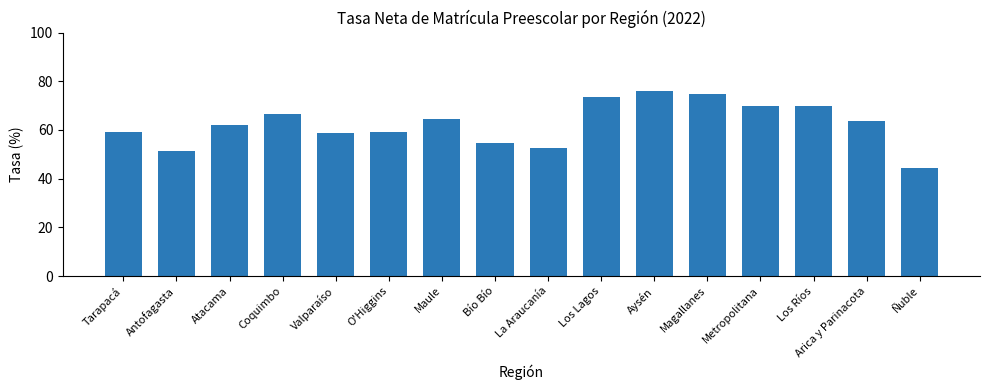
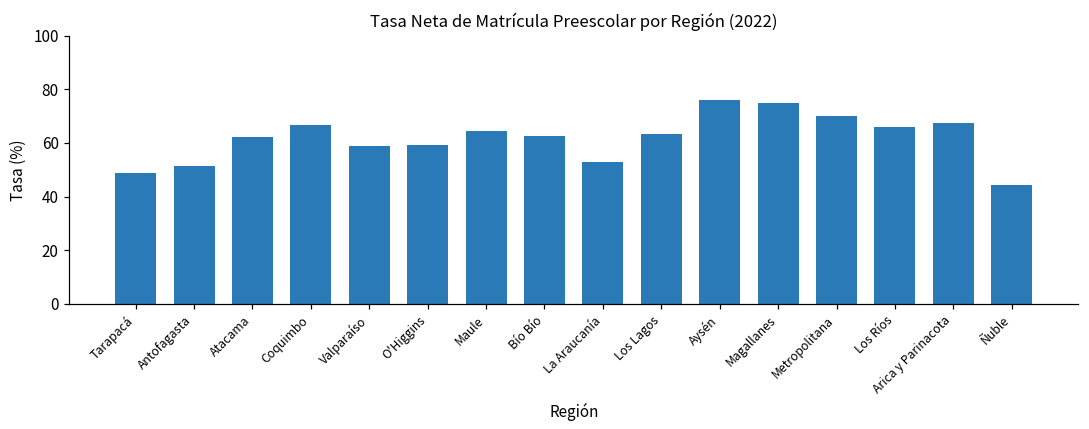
  {
-   "Tarapacá": 59,
+   "Tarapacá": 49,
    "Antofagasta": 51,
    "Atacama": 62,
    "Coquimbo": 67,
    "Valparaíso": 59,
    "O'Higgins": 59,
    "Maule": 64,
-   "Bío Bío": 55,
+   "Bío Bío": 63,
    "La Araucanía": 53,
-   "Los Lagos": 74,
+   "Los Lagos": 63,
    "Aysén": 76,
    "Magallanes": 75,
    "Metropolitana": 70,
-   "Los Ríos": 70,
-   "Arica y Parinacota": 64,
+   "Los Ríos": 66,
+   "Arica y Parinacota": 67,
    "Ñuble": 44
  }
